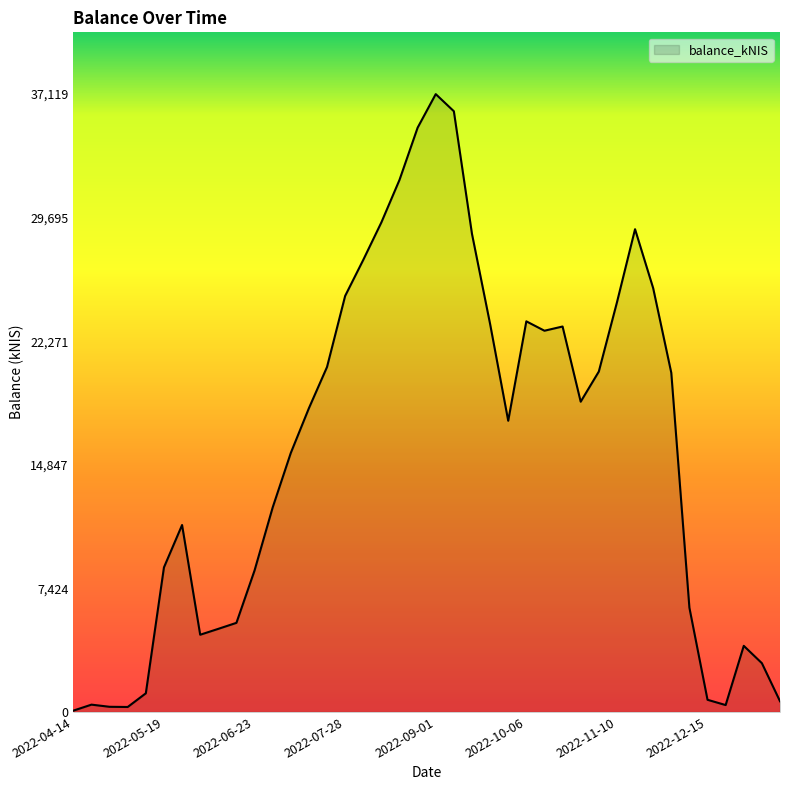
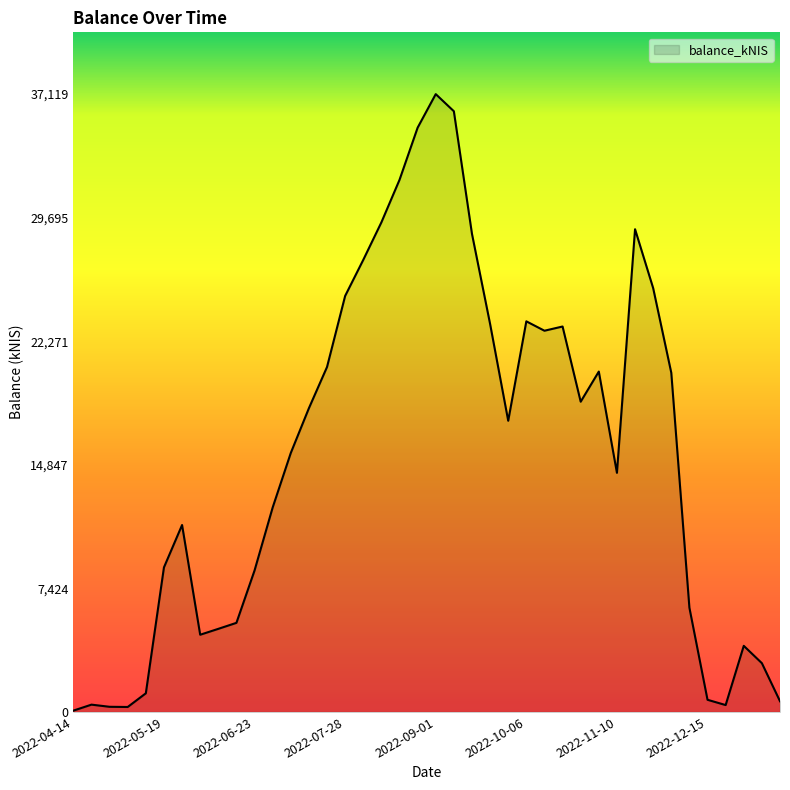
  {
    "2022-04-14": "100",
    "2022-05-19": "8,700",
    "2022-06-23": "8,500",
    "2022-07-28": "25,000",
    "2022-09-01": "37,100",
    "2022-10-06": "23,500",
-   "2022-11-10": "24,600",
+   "2022-11-10": "14,400",
    "2022-12-15": "700"
  }
